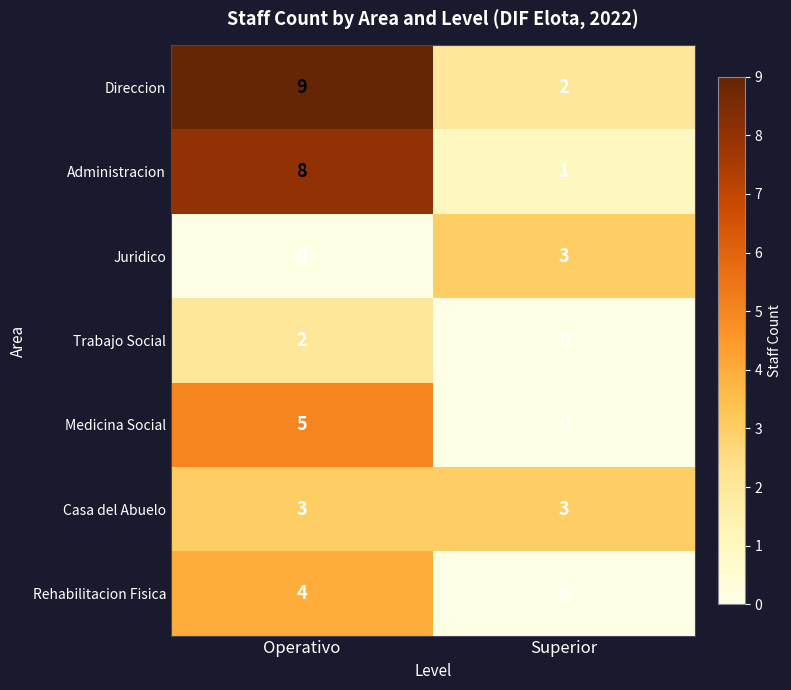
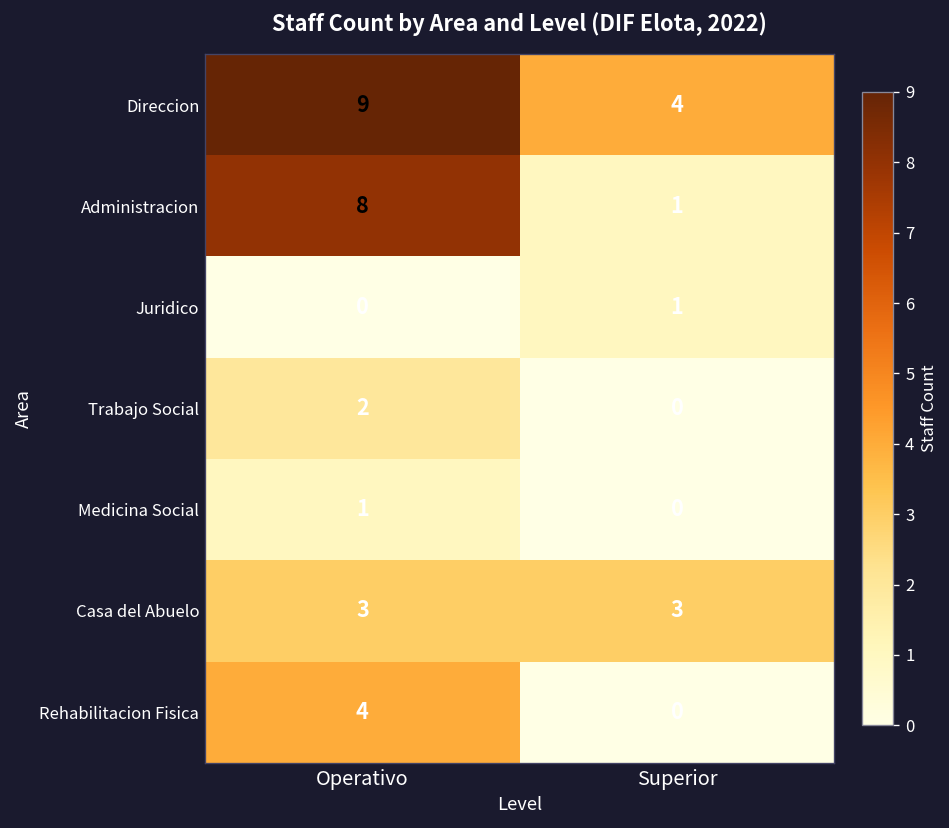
  {
    "Direccion": {
      "Operativo": 9,
-     "Superior": 2
+     "Superior": 4
    },
    "Administracion": {
      "Operativo": 8,
      "Superior": 1
    },
    "Juridico": {
-     "Superior": 3
+     "Superior": 1
    },
    "Trabajo Social": {
      "Operativo": 2
    },
    "Medicina Social": {
-     "Operativo": 5
+     "Operativo": 1
    },
    "Casa del Abuelo": {
      "Operativo": 3,
      "Superior": 3
    },
    "Rehabilitacion Fisica": {
      "Operativo": 4
    }
  }
